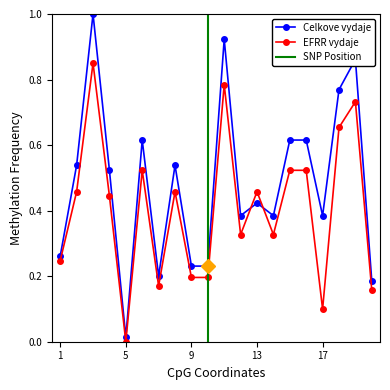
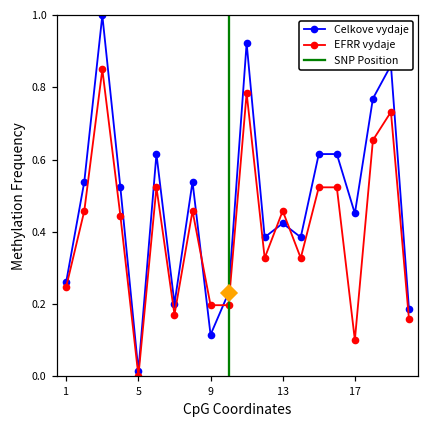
  {
    "Celkove vydaje": {
      "1": 0.26,
      "5": 0.01,
-     "9": 0.23,
+     "9": 0.11,
      "13": 0.42,
-     "17": 0.38
+     "17": 0.45
    },
    "EFRR vydaje": {
      "1": 0.25,
      "5": 0.00,
      "9": 0.20,
      "13": 0.46,
      "17": 0.10
    }
  }
